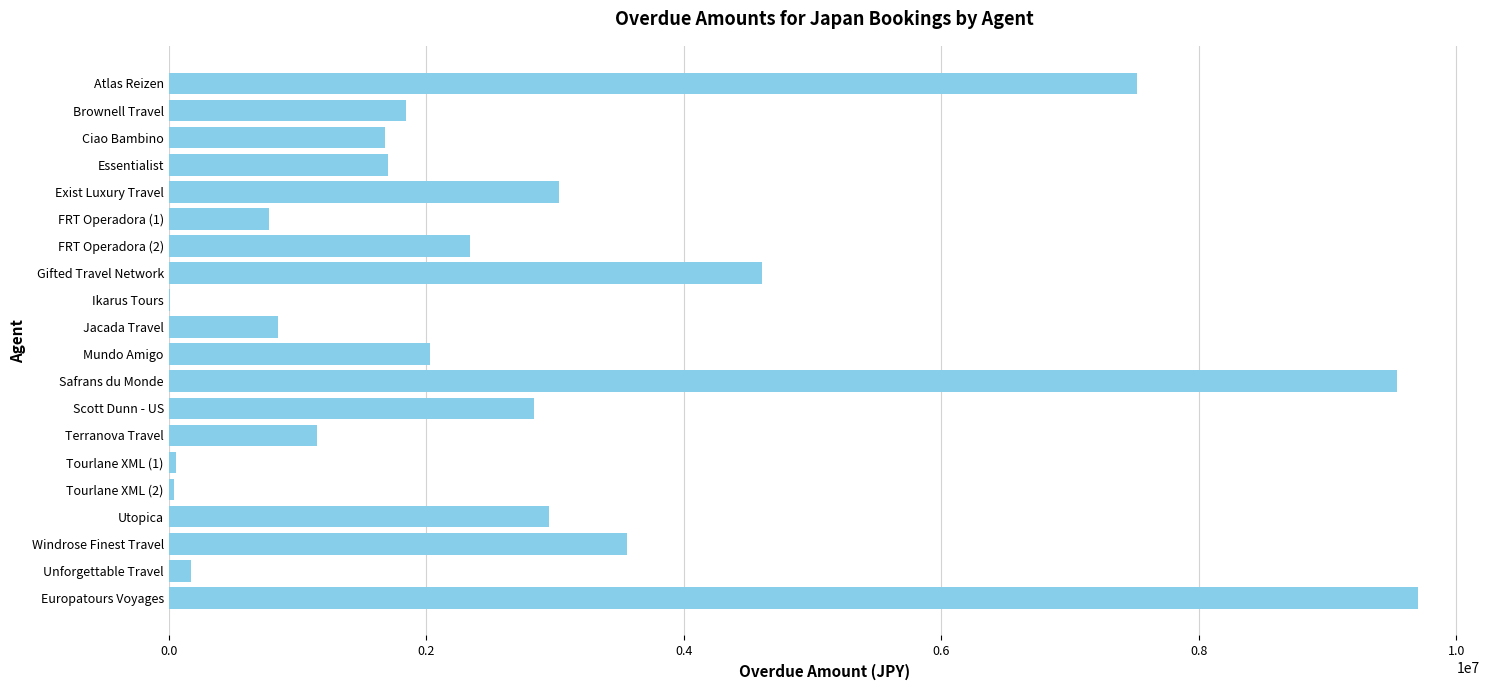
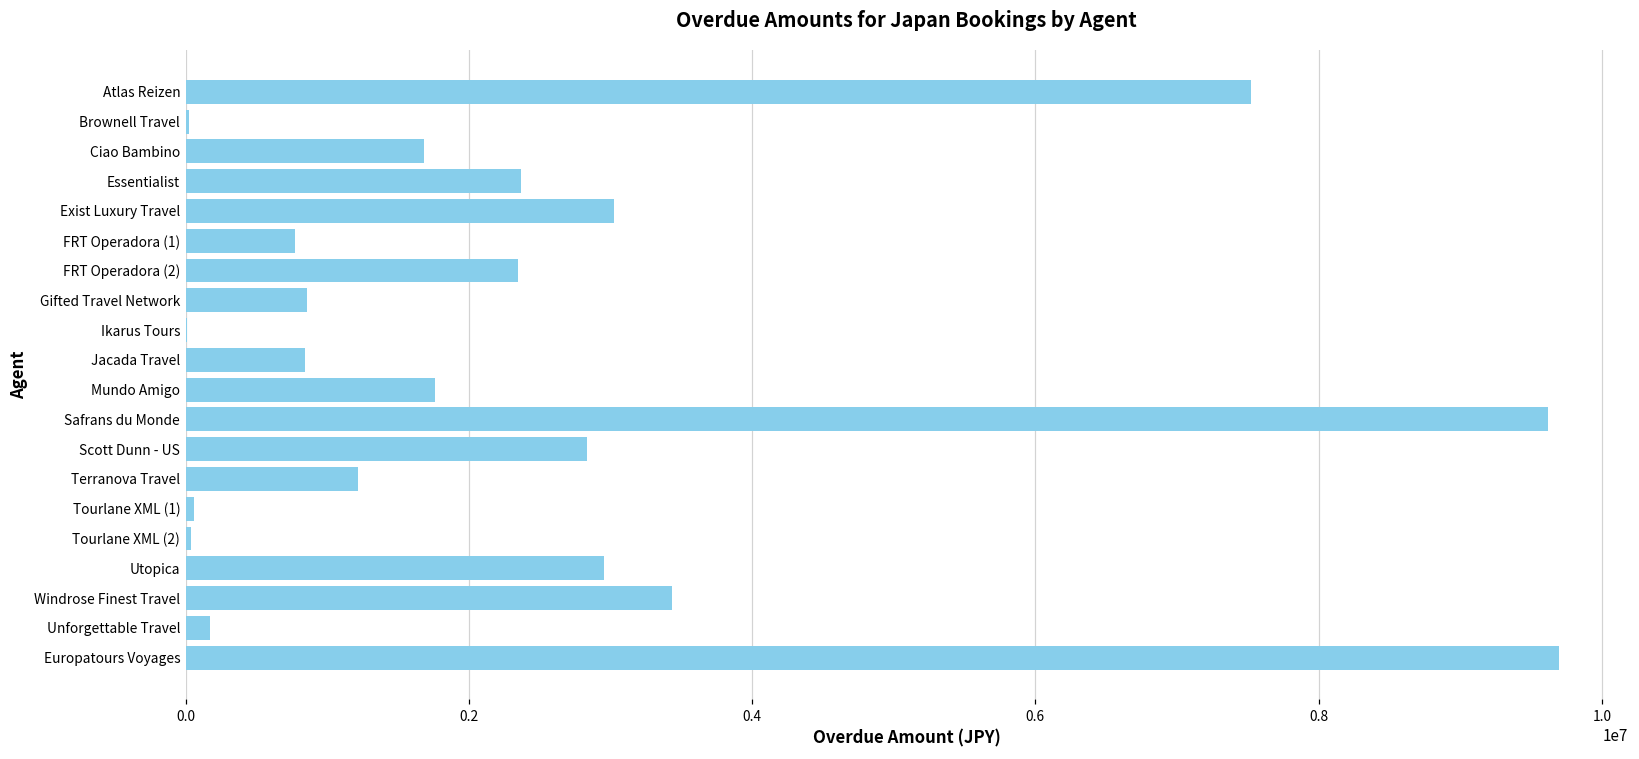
  {
    "Atlas Reizen": 7520000,
-   "Brownell Travel": 1840000,
+   "Brownell Travel": 30000,
    "Ciao Bambino": 1680000,
-   "Essentialist": 1700000,
+   "Essentialist": 2370000,
    "Exist Luxury Travel": 3030000,
    "FRT Operadora (1)": 780000,
    "FRT Operadora (2)": 2340000,
-   "Gifted Travel Network": 4610000,
+   "Gifted Travel Network": 860000,
    "Jacada Travel": 850000,
-   "Mundo Amigo": 2030000,
-   "Safrans du Monde": 9540000,
+   "Mundo Amigo": 1760000,
+   "Safrans du Monde": 9620000,
    "Scott Dunn - US": 2840000,
-   "Terranova Travel": 1150000,
+   "Terranova Travel": 1220000,
    "Tourlane XML (1)": 60000,
    "Tourlane XML (2)": 40000,
    "Utopica": 2950000,
-   "Windrose Finest Travel": 3560000,
+   "Windrose Finest Travel": 3440000,
    "Unforgettable Travel": 170000,
    "Europatours Voyages": 9700000
  }
